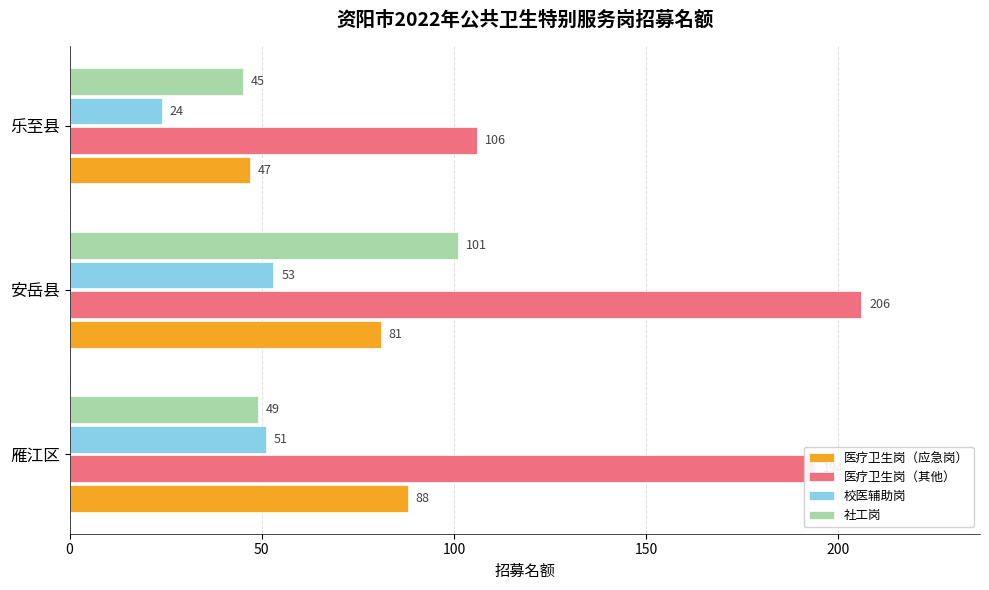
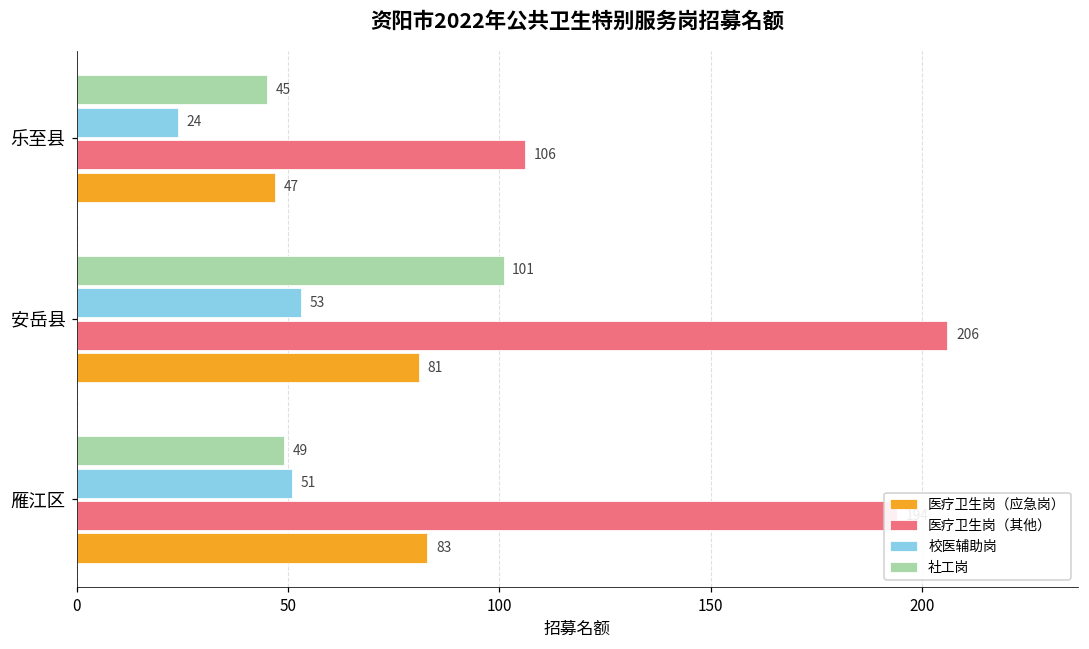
  {
    "医疗卫生岗（应急岗）": {
      "乐至县": 47,
      "安岳县": 81,
-     "雁江区": 88
+     "雁江区": 83
    },
    "医疗卫生岗（其他）": {
      "乐至县": 106,
      "安岳县": 206
    },
    "校医辅助岗": {
      "乐至县": 24,
      "安岳县": 53,
      "雁江区": 51
    },
    "社工岗": {
      "乐至县": 45,
      "安岳县": 101,
      "雁江区": 49
    }
  }
